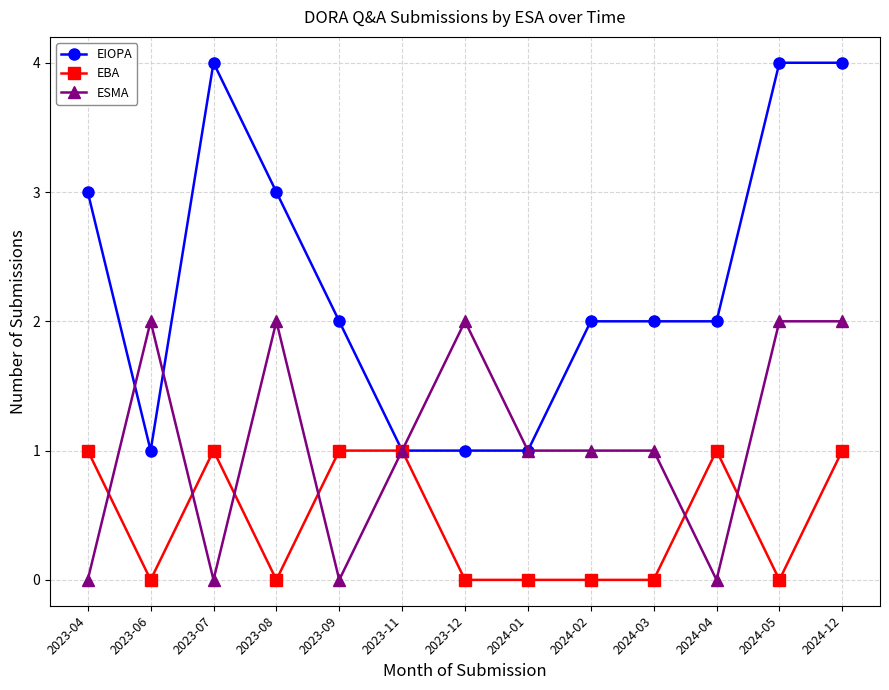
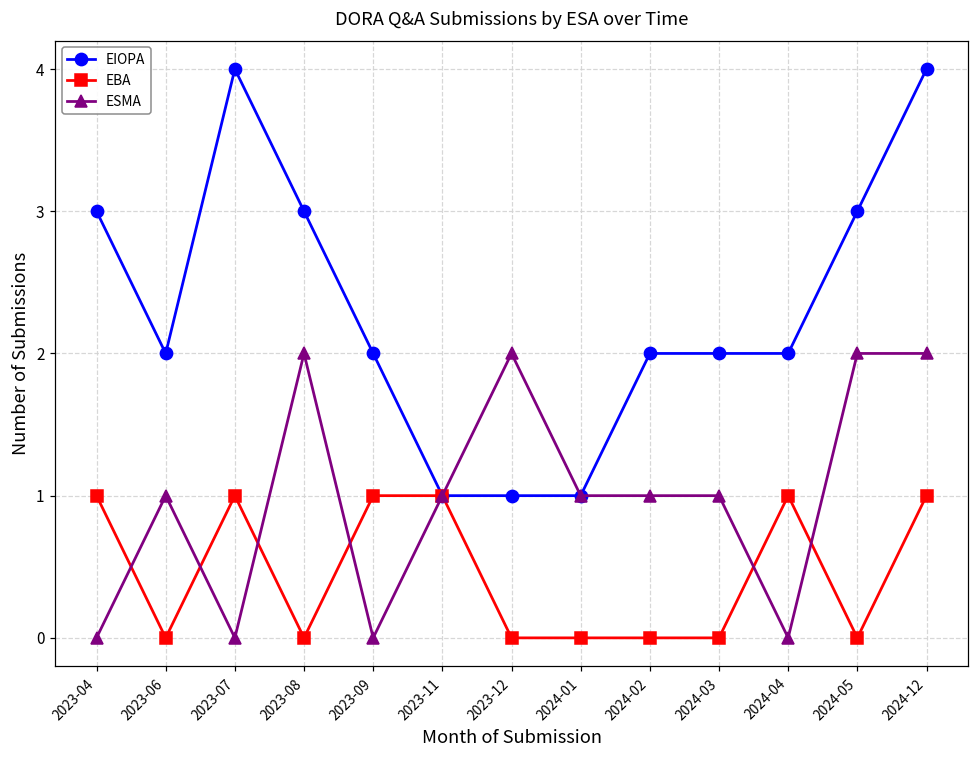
  {
    "EIOPA": {
      "2023-04": 3,
-     "2023-06": 1,
+     "2023-06": 2,
      "2023-07": 4,
      "2023-08": 3,
      "2023-09": 2,
      "2023-12": 1,
      "2024-02": 2,
      "2024-03": 2,
      "2024-04": 2,
-     "2024-05": 4,
+     "2024-05": 3,
      "2024-12": 4
    },
    "EBA": {
      "2023-04": 1,
      "2023-06": 0,
      "2023-07": 1,
      "2023-08": 0,
      "2023-09": 1,
      "2023-12": 0,
      "2024-01": 0,
      "2024-02": 0,
      "2024-03": 0,
      "2024-04": 1,
      "2024-05": 0,
      "2024-12": 1
    },
    "ESMA": {
      "2023-04": 0,
-     "2023-06": 2,
+     "2023-06": 1,
      "2023-07": 0,
      "2023-08": 2,
      "2023-09": 0,
      "2023-12": 2,
      "2024-02": 1,
      "2024-03": 1,
      "2024-04": 0,
      "2024-05": 2,
      "2024-12": 2
    }
  }
